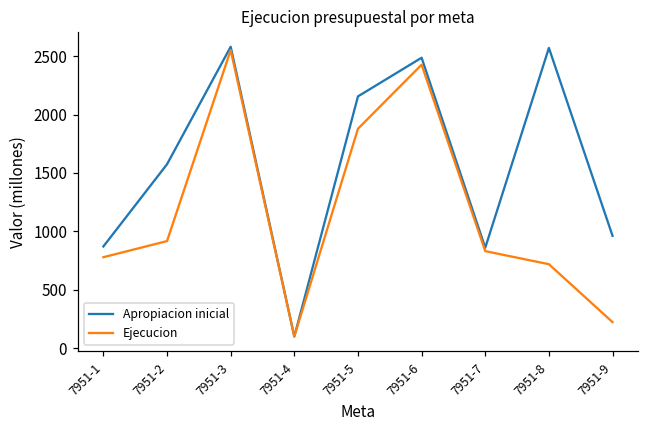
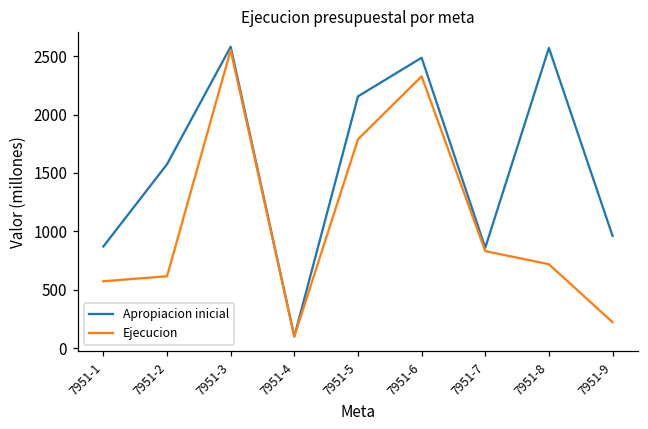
  {
    "Apropiacion inicial": {
      "7951-1": 870,
      "7951-2": 1580,
      "7951-3": 2580,
      "7951-5": 2160,
      "7951-6": 2490,
      "7951-7": 860,
      "7951-8": 2570,
      "7951-9": 960
    },
    "Ejecucion": {
-     "7951-1": 780,
-     "7951-2": 920,
+     "7951-1": 570,
+     "7951-2": 620,
      "7951-3": 2550,
-     "7951-5": 1880,
-     "7951-6": 2430,
+     "7951-5": 1790,
+     "7951-6": 2330,
      "7951-7": 830,
      "7951-8": 720,
      "7951-9": 220
    }
  }
